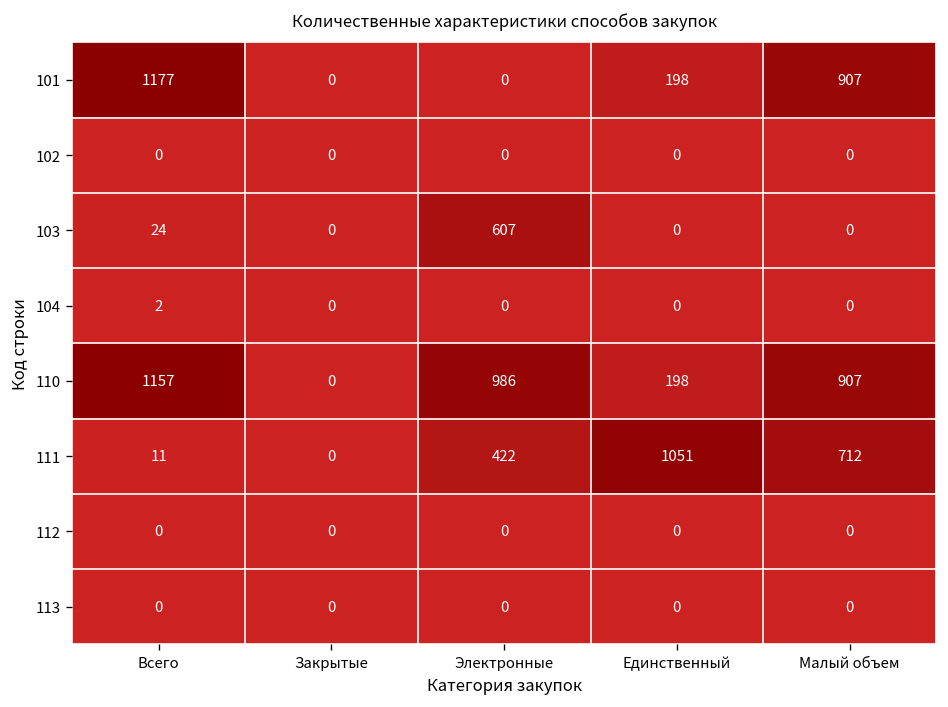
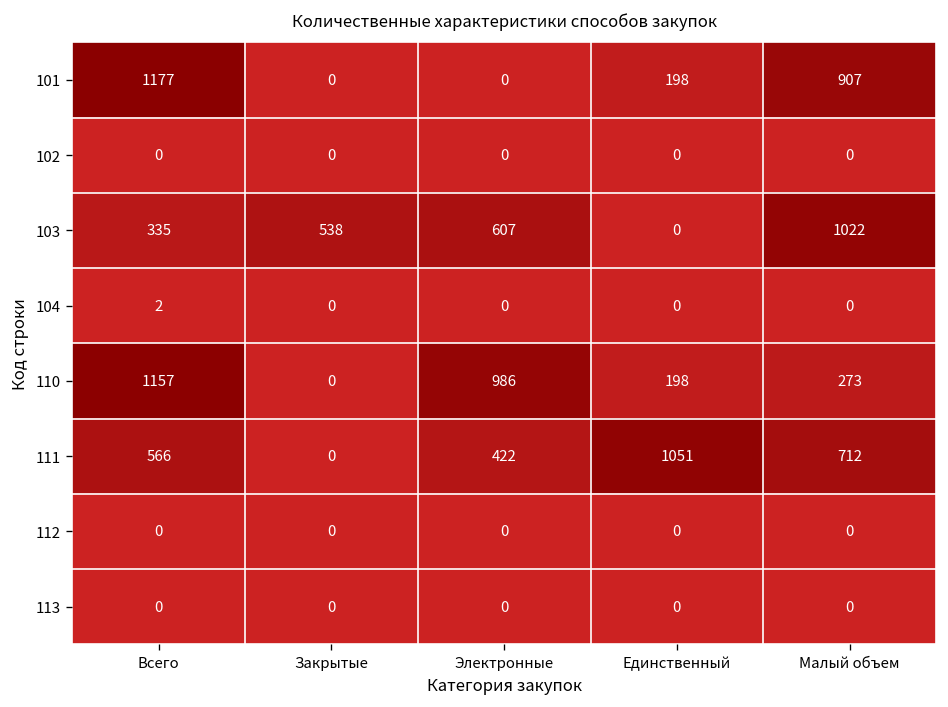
  {
    "101": {
      "Всего": 1177,
      "Закрытые": 0,
      "Электронные": 0,
      "Единственный": 198,
      "Малый объем": 907
    },
    "102": {
      "Всего": 0,
      "Закрытые": 0,
      "Электронные": 0,
      "Единственный": 0,
      "Малый объем": 0
    },
    "103": {
-     "Всего": 24,
-     "Закрытые": 0,
+     "Всего": 335,
+     "Закрытые": 538,
      "Электронные": 607,
      "Единственный": 0,
-     "Малый объем": 0
+     "Малый объем": 1022
    },
    "104": {
      "Всего": 2,
      "Закрытые": 0,
      "Электронные": 0,
      "Единственный": 0,
      "Малый объем": 0
    },
    "110": {
      "Всего": 1157,
      "Закрытые": 0,
      "Электронные": 986,
      "Единственный": 198,
-     "Малый объем": 907
+     "Малый объем": 273
    },
    "111": {
-     "Всего": 11,
+     "Всего": 566,
      "Закрытые": 0,
      "Электронные": 422,
      "Единственный": 1051,
      "Малый объем": 712
    },
    "112": {
      "Всего": 0,
      "Закрытые": 0,
      "Электронные": 0,
      "Единственный": 0,
      "Малый объем": 0
    },
    "113": {
      "Всего": 0,
      "Закрытые": 0,
      "Электронные": 0,
      "Единственный": 0,
      "Малый объем": 0
    }
  }
